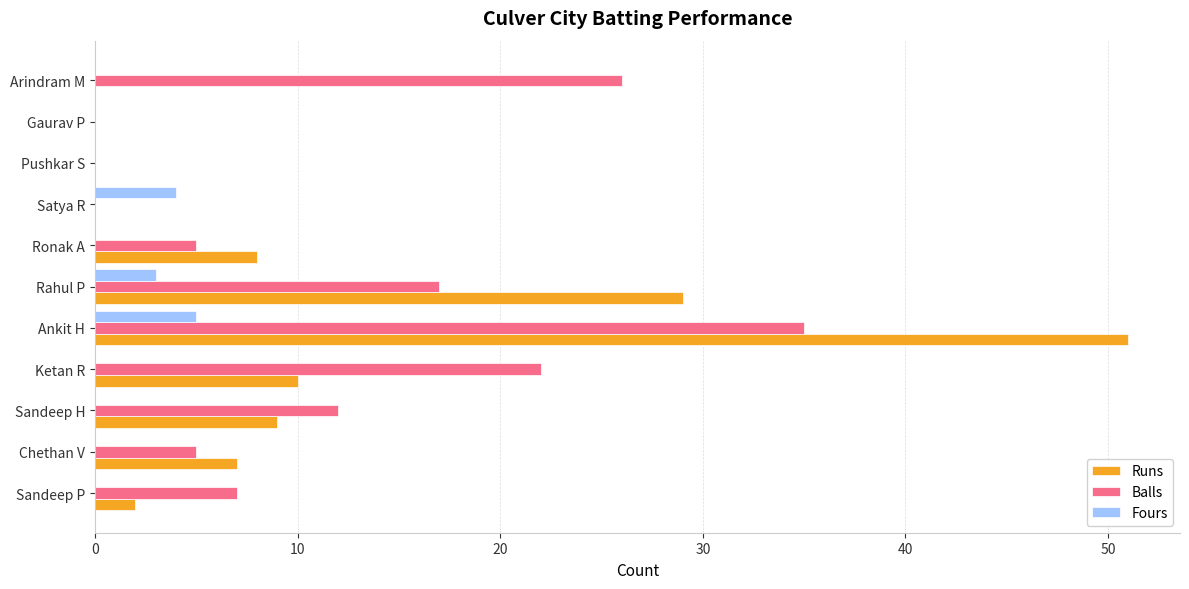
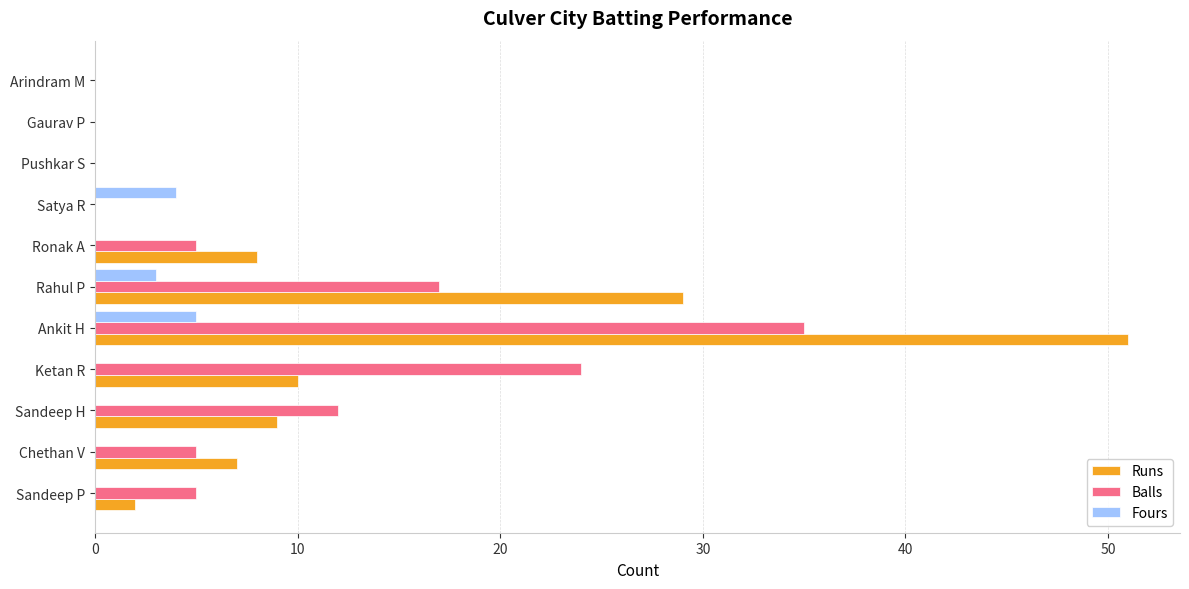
  {
    "Runs": {
      "Arindram M": 0,
      "Gaurav P": 0,
      "Pushkar S": 0,
      "Satya R": 0,
      "Ronak A": 8,
      "Rahul P": 29,
      "Ankit H": 51,
      "Ketan R": 10,
      "Sandeep H": 9,
      "Chethan V": 7,
      "Sandeep P": 2
    },
    "Balls": {
-     "Arindram M": 26,
+     "Arindram M": 0,
      "Gaurav P": 0,
      "Pushkar S": 0,
      "Satya R": 0,
      "Ronak A": 5,
      "Rahul P": 17,
      "Ankit H": 35,
-     "Ketan R": 22,
+     "Ketan R": 24,
      "Sandeep H": 12,
      "Chethan V": 5,
-     "Sandeep P": 7
+     "Sandeep P": 5
    },
    "Fours": {
      "Arindram M": 0,
      "Gaurav P": 0,
      "Pushkar S": 0,
      "Satya R": 4,
      "Ronak A": 0,
      "Rahul P": 3,
      "Ankit H": 5,
      "Ketan R": 0,
      "Sandeep H": 0,
      "Chethan V": 0,
      "Sandeep P": 0
    }
  }
